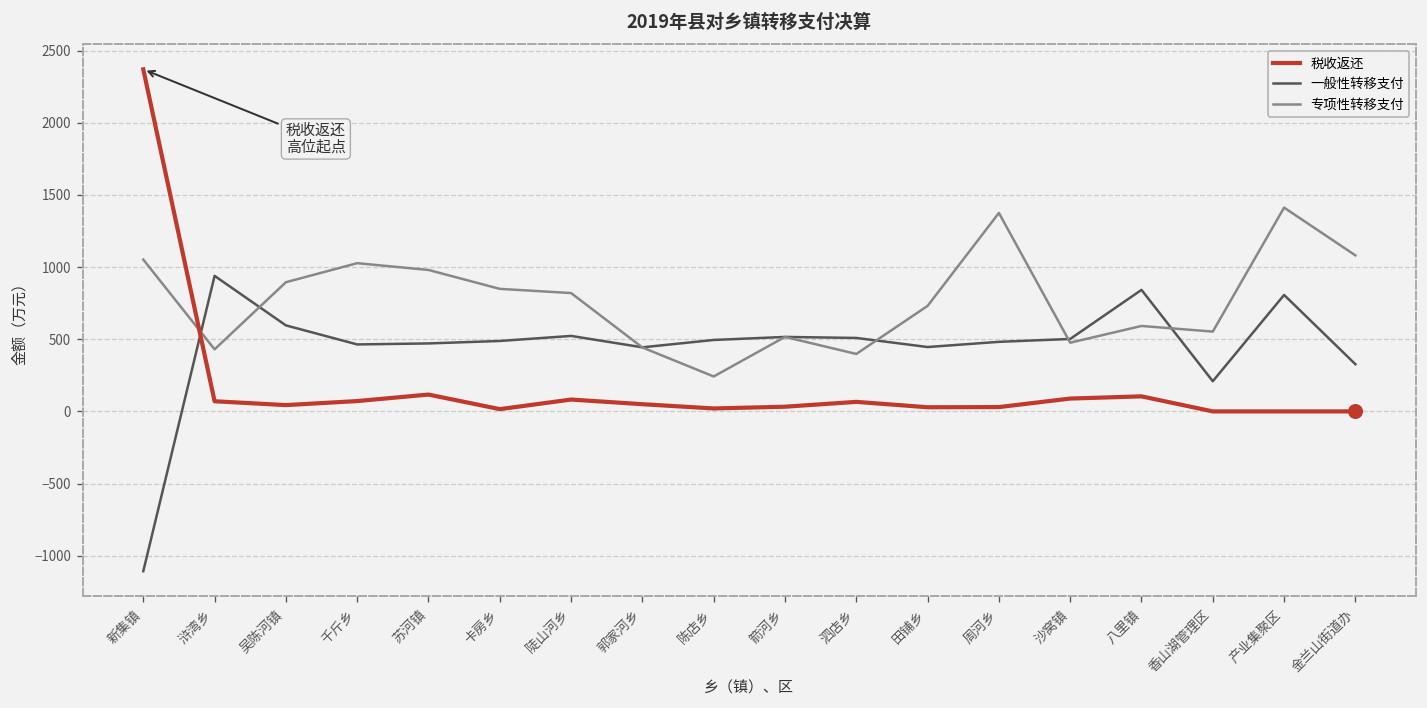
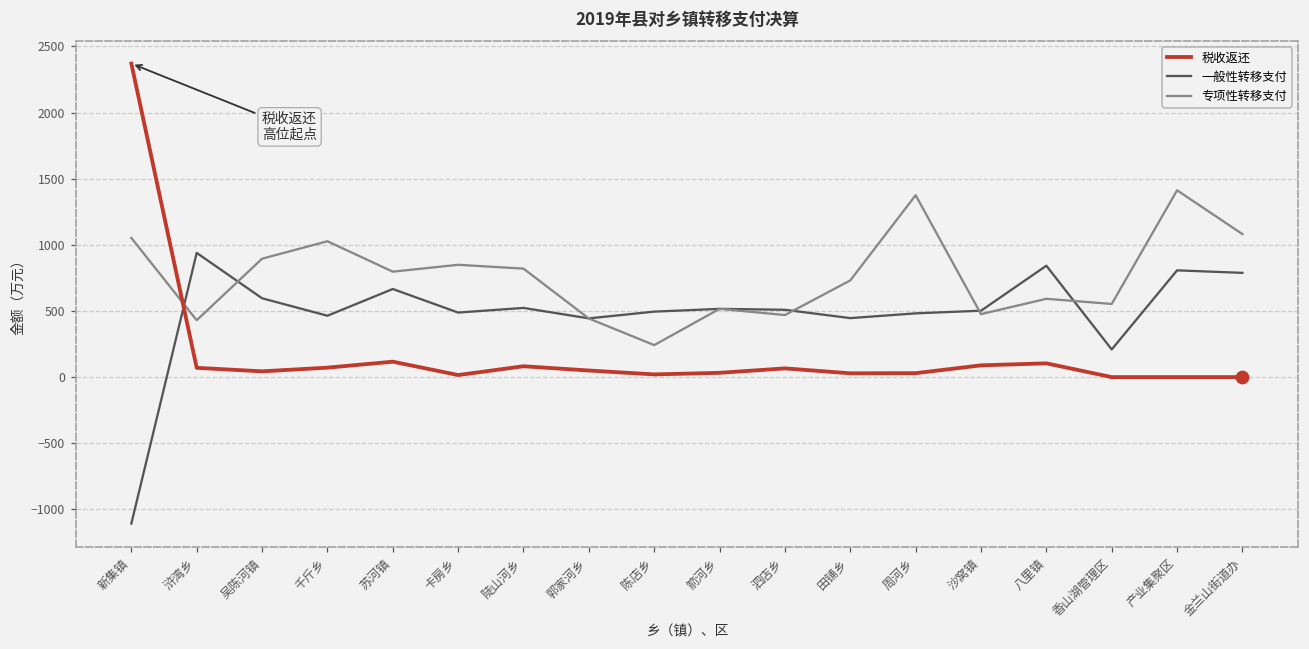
  {
    "一般性转移支付": {
      "新集镇": -1110,
      "浒湾乡": 940,
      "吴陈河镇": 600,
      "千斤乡": 460,
-     "苏河镇": 470,
+     "苏河镇": 670,
      "卡房乡": 490,
      "陡山河乡": 520,
      "陈店乡": 500,
      "泗店乡": 510,
      "田铺乡": 450,
      "周河乡": 480,
      "沙窝镇": 500,
      "八里镇": 840,
      "香山湖管理区": 210,
      "产业集聚区": 810,
-     "金兰山街道办": 330
+     "金兰山街道办": 790
    },
    "专项性转移支付": {
      "新集镇": 1050,
      "浒湾乡": 430,
      "吴陈河镇": 900,
      "千斤乡": 1030,
-     "苏河镇": 980,
+     "苏河镇": 800,
      "卡房乡": 850,
      "陡山河乡": 820,
      "陈店乡": 240,
-     "泗店乡": 400,
+     "泗店乡": 470,
      "田铺乡": 730,
      "周河乡": 1380,
      "沙窝镇": 480,
      "八里镇": 590,
      "香山湖管理区": 550,
      "产业集聚区": 1410,
      "金兰山街道办": 1080
    }
  }
